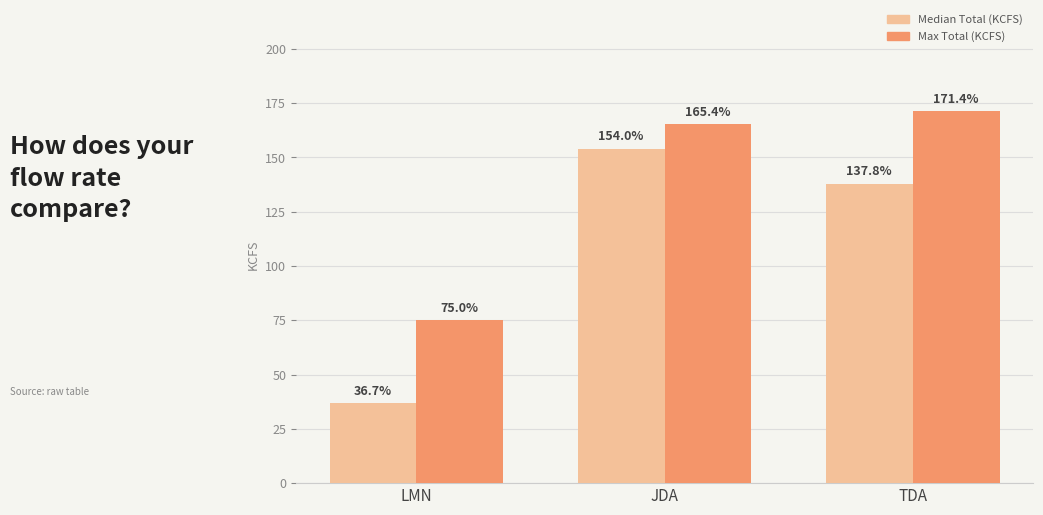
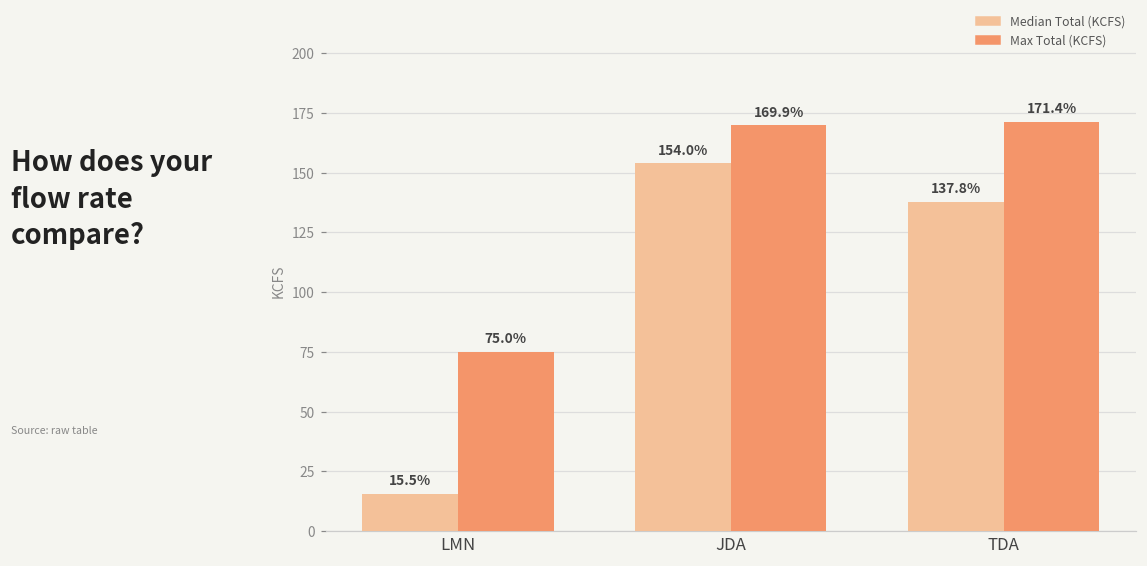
  {
    "Median Total (KCFS)": {
-     "LMN": "36.7%",
+     "LMN": "15.5%",
      "JDA": "154.0%",
      "TDA": "137.8%"
    },
    "Max Total (KCFS)": {
      "LMN": "75.0%",
-     "JDA": "165.4%",
+     "JDA": "169.9%",
      "TDA": "171.4%"
    }
  }
